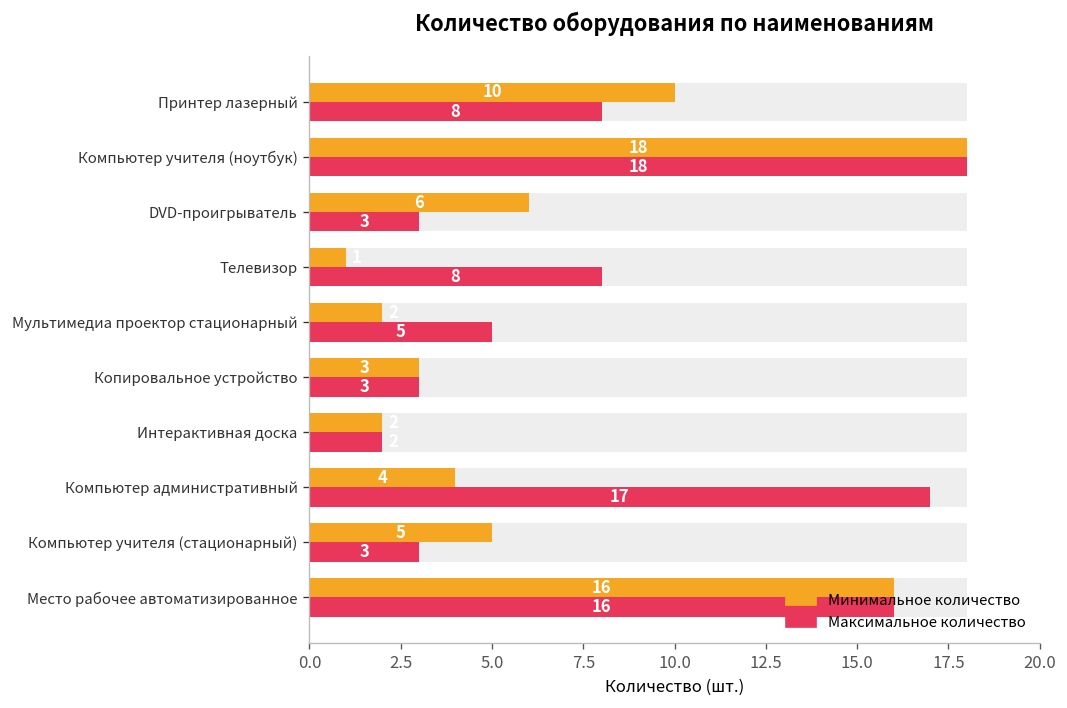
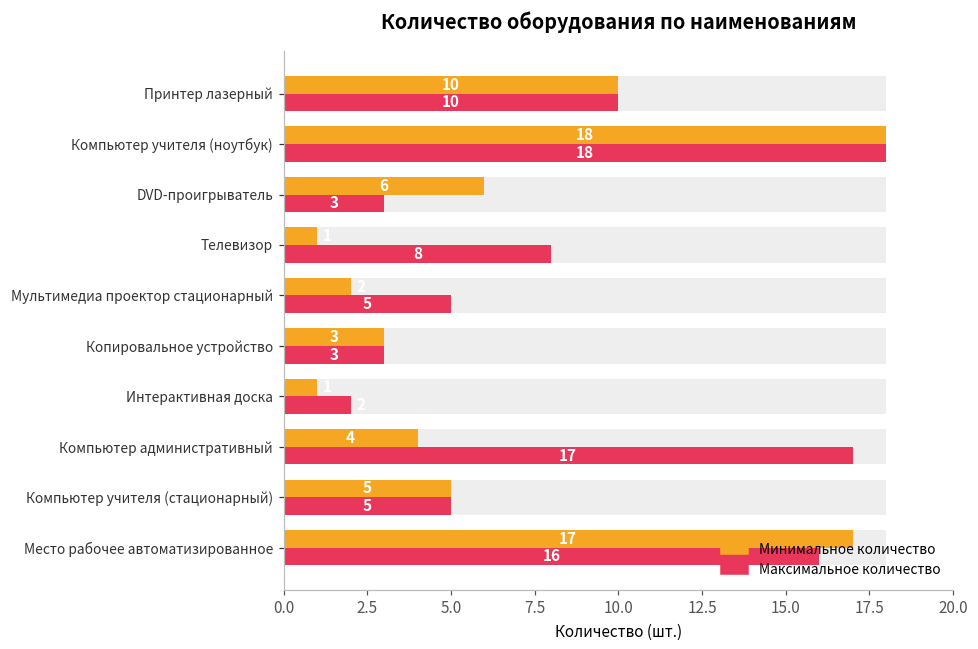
  {
    "Минимальное количество": {
      "Компьютер учителя (ноутбук)": 18,
-     "Интерактивная доска": 2,
-     "Место рабочее автоматизированное": 16
+     "Интерактивная доска": 1,
+     "Место рабочее автоматизированное": 17
    },
    "Максимальное количество": {
-     "Принтер лазерный": 8,
+     "Принтер лазерный": 10,
      "Компьютер учителя (ноутбук)": 18,
-     "Компьютер учителя (стационарный)": 3
+     "Компьютер учителя (стационарный)": 5
    }
  }
